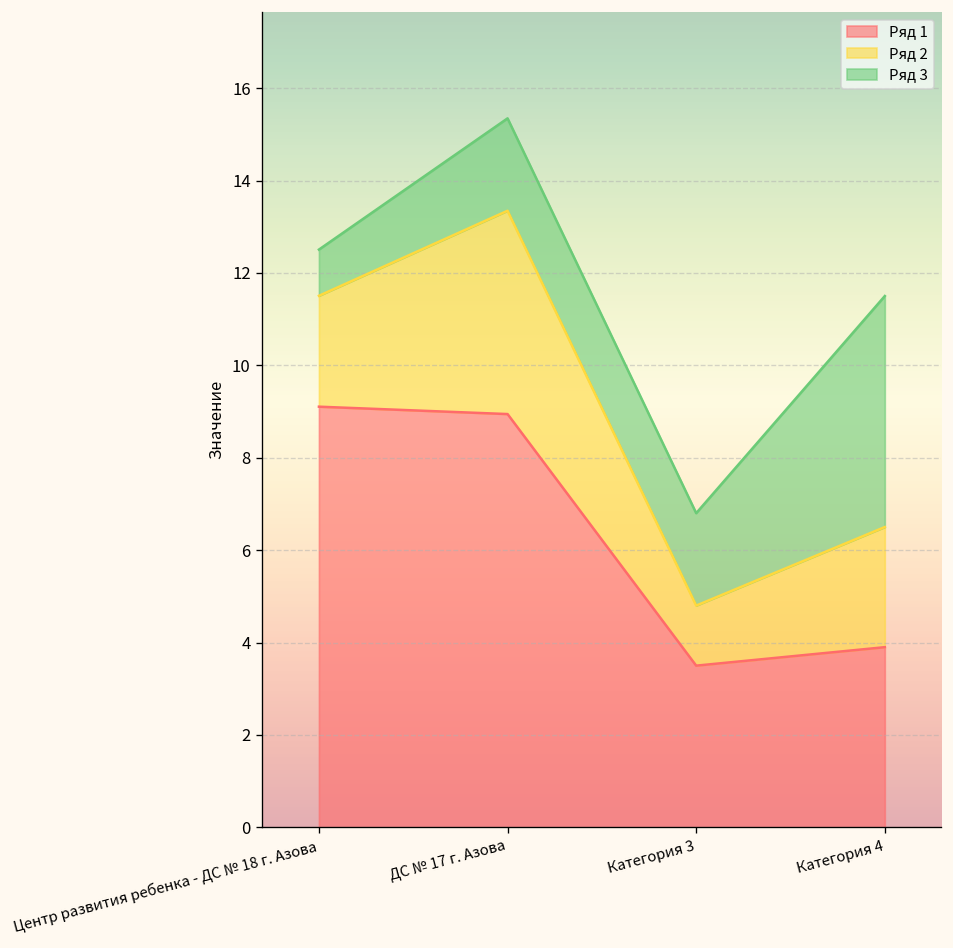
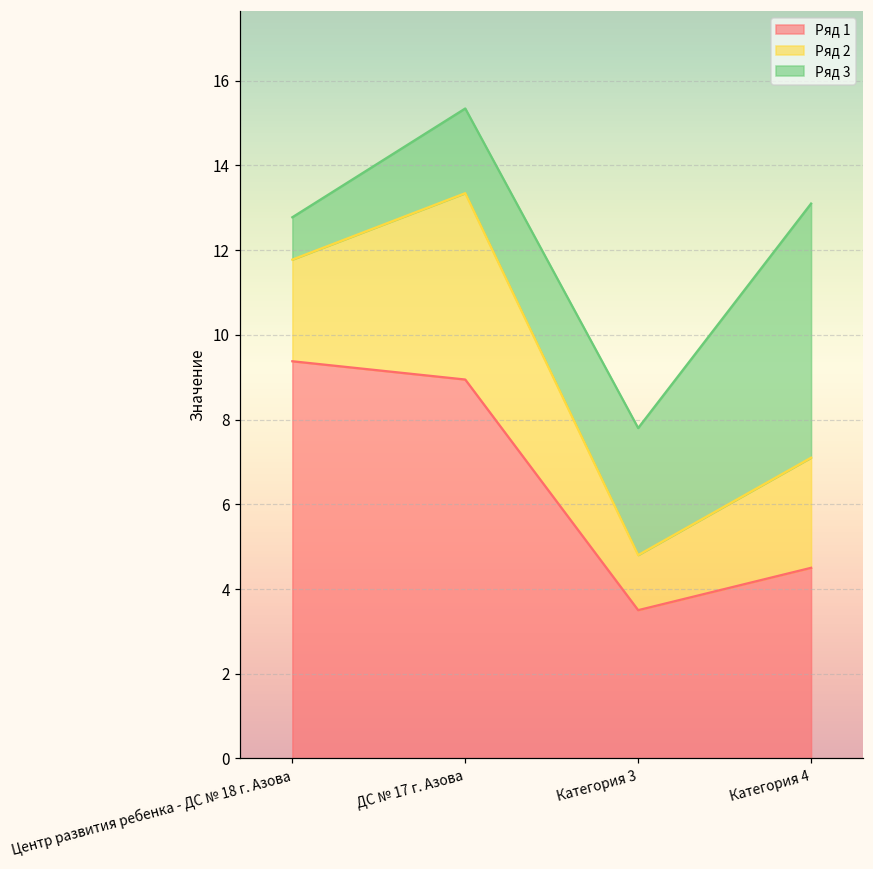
  {
    "Ряд 1": {
-     "Центр развития ребенка - ДС № 18 г. Азова": 9.1,
+     "Центр развития ребенка - ДС № 18 г. Азова": 9.4,
      "ДС № 17 г. Азова": 8.9,
      "Категория 3": 3.5,
-     "Категория 4": 3.9
+     "Категория 4": 4.5
    },
    "Ряд 2": {
      "Центр развития ребенка - ДС № 18 г. Азова": 2.4,
      "ДС № 17 г. Азова": 4.4,
      "Категория 3": 1.3,
      "Категория 4": 2.6
    },
    "Ряд 3": {
      "Центр развития ребенка - ДС № 18 г. Азова": 1,
      "ДС № 17 г. Азова": 2,
-     "Категория 3": 2,
-     "Категория 4": 5
+     "Категория 3": 3,
+     "Категория 4": 6
    }
  }
